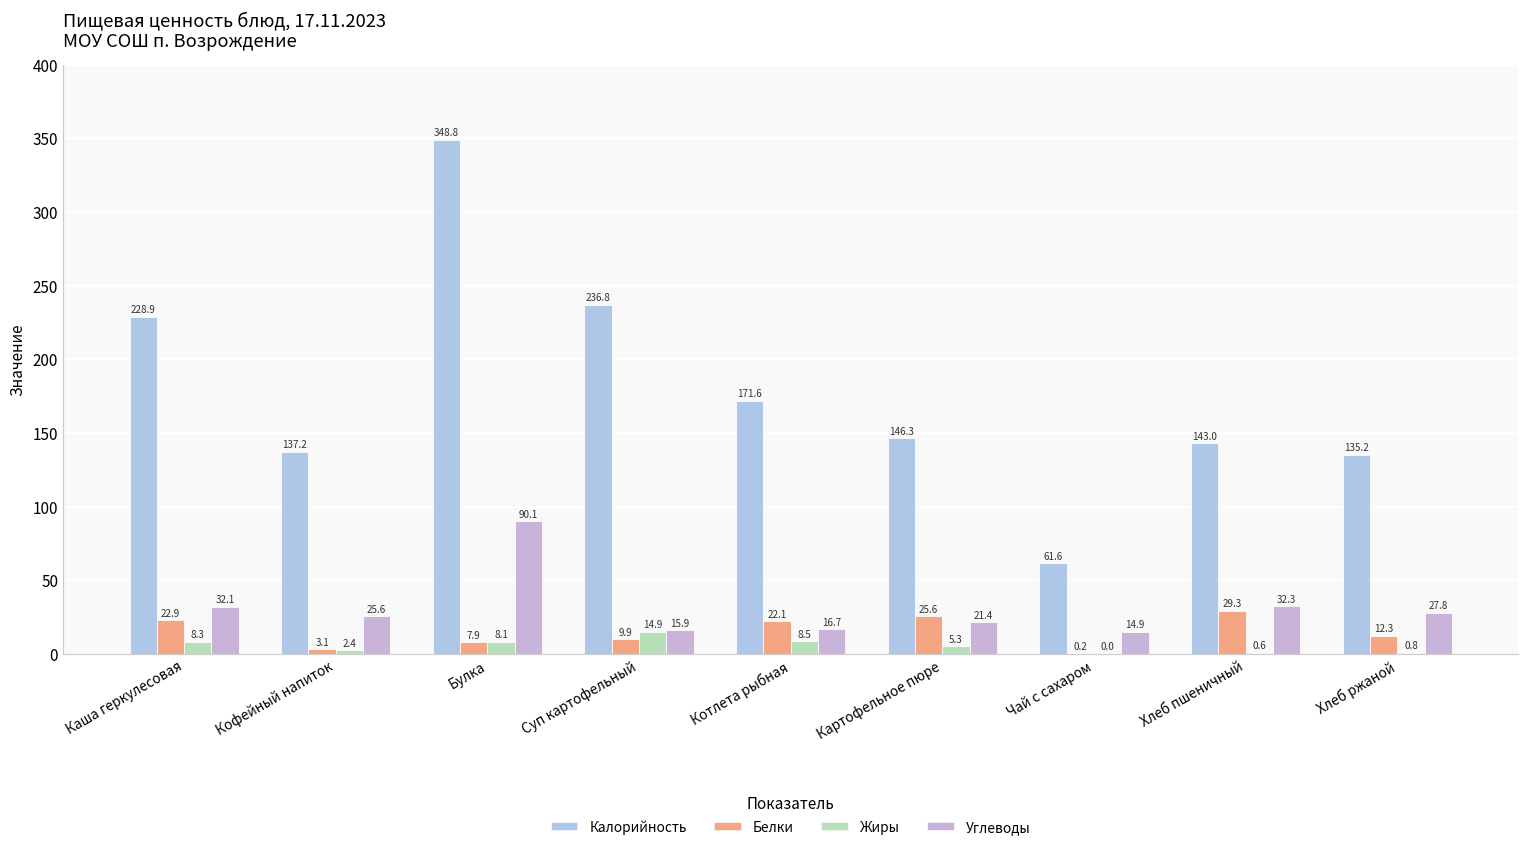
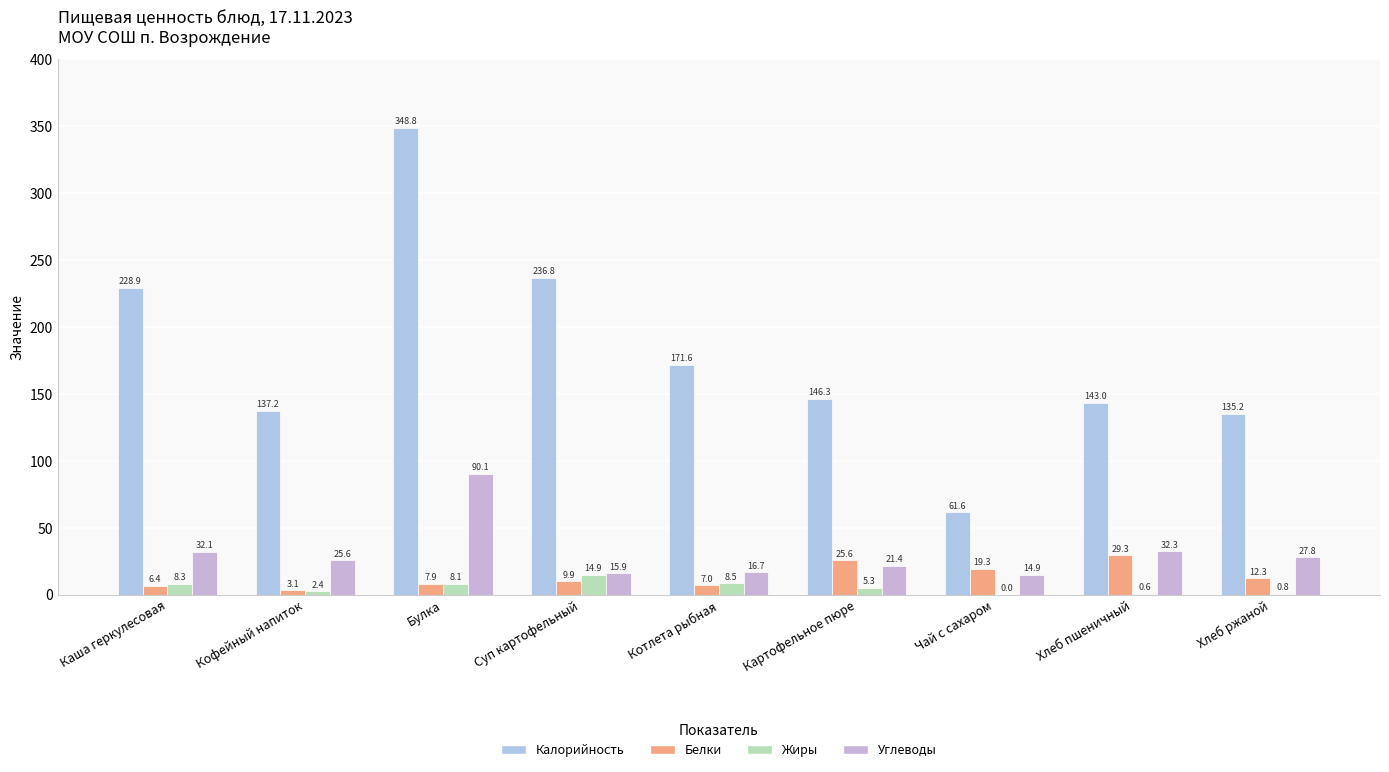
  {
    "Белки": {
-     "Каша геркулесовая": 22.9,
+     "Каша геркулесовая": 6.4,
      "Кофейный напиток": 3.1,
      "Булка": 7.9,
      "Суп картофельный": 9.9,
-     "Котлета рыбная": 22.1,
+     "Котлета рыбная": 7.0,
      "Картофельное пюре": 25.6,
-     "Чай с сахаром": 0.2,
+     "Чай с сахаром": 19.3,
      "Хлеб пшеничный": 29.3,
      "Хлеб ржаной": 12.3
    }
  }
